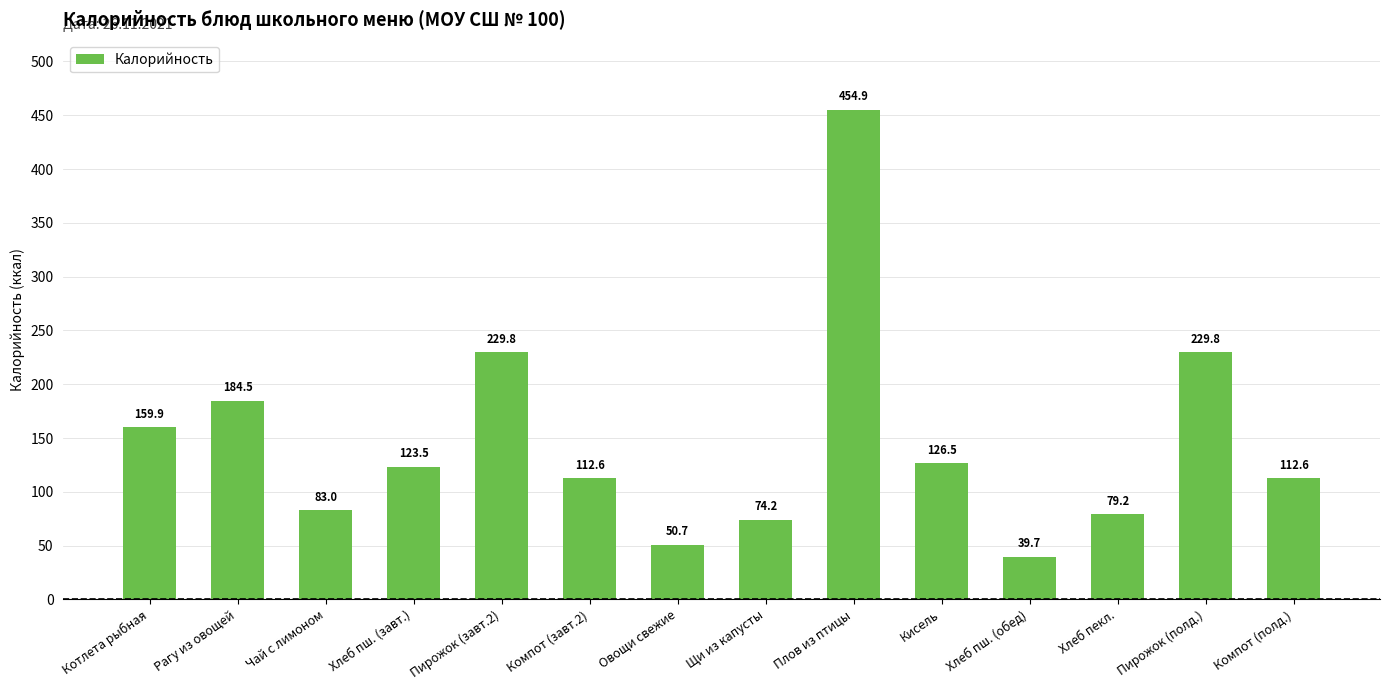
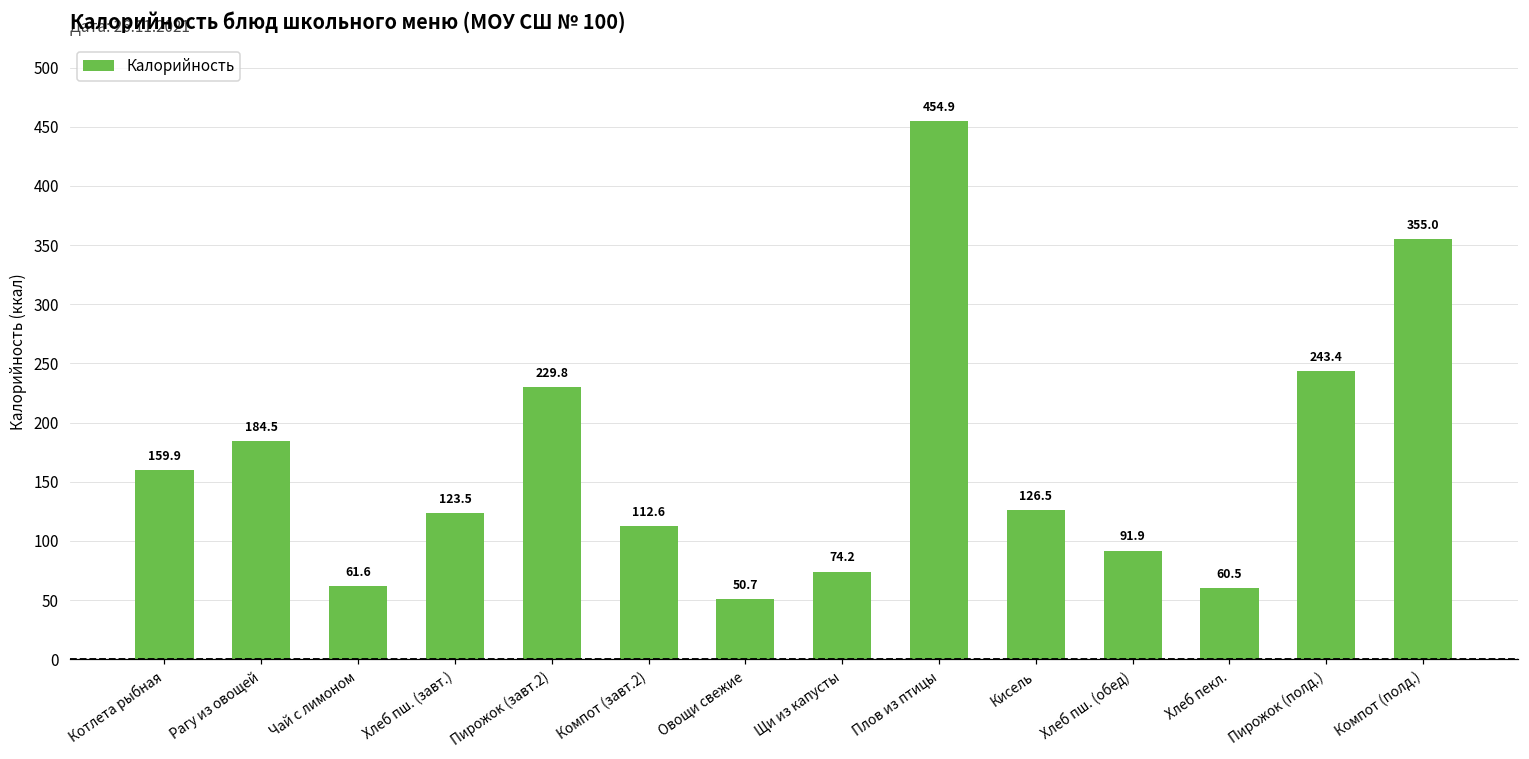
  {
    "Котлета рыбная": 159.9,
    "Рагу из овощей": 184.5,
-   "Чай с лимоном": 83.0,
+   "Чай с лимоном": 61.6,
    "Хлеб пш. (завт.)": 123.5,
    "Пирожок (завт.2)": 229.8,
    "Компот (завт.2)": 112.6,
    "Овощи свежие": 50.7,
    "Щи из капусты": 74.2,
    "Плов из птицы": 454.9,
    "Кисель": 126.5,
-   "Хлеб пш. (обед)": 39.7,
-   "Хлеб пекл.": 79.2,
-   "Пирожок (полд.)": 229.8,
-   "Компот (полд.)": 112.6
+   "Хлеб пш. (обед)": 91.9,
+   "Хлеб пекл.": 60.5,
+   "Пирожок (полд.)": 243.4,
+   "Компот (полд.)": 355.0
  }
